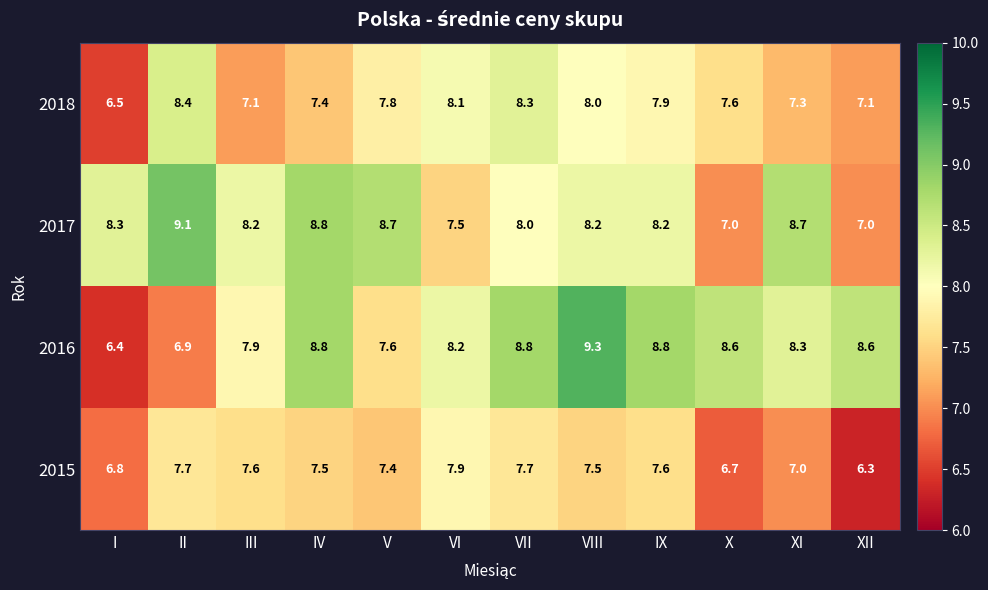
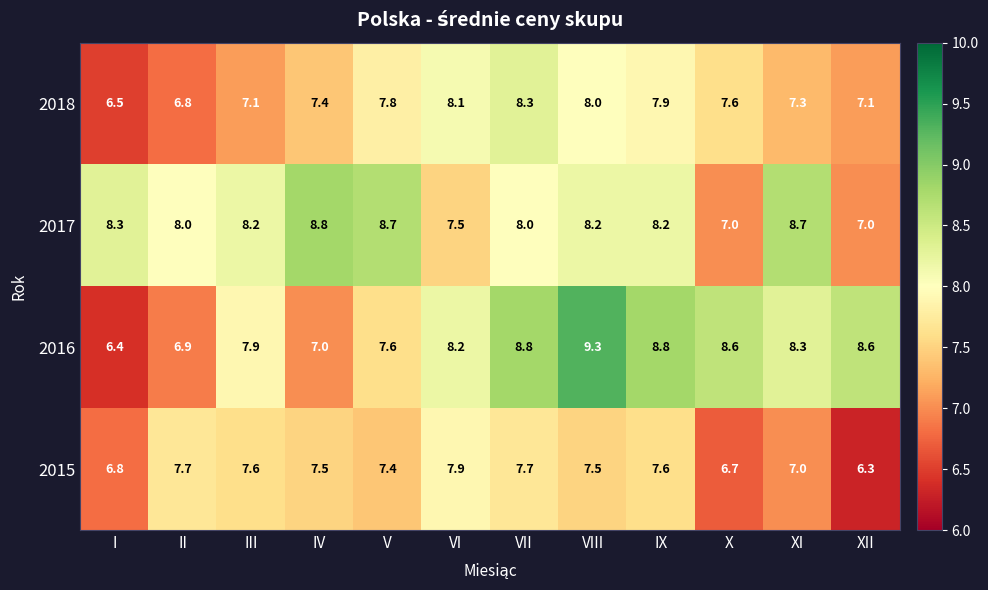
  {
    "2018": {
      "I": 6.5,
-     "II": 8.4,
+     "II": 6.8,
      "III": 7.1,
      "IV": 7.4,
      "V": 7.8,
      "VI": 8.1,
      "VII": 8.3,
      "VIII": 8.0,
      "IX": 7.9,
      "X": 7.6,
      "XI": 7.3,
      "XII": 7.1
    },
    "2017": {
      "I": 8.3,
-     "II": 9.1,
+     "II": 8.0,
      "III": 8.2,
      "IV": 8.8,
      "V": 8.7,
      "VI": 7.5,
      "VII": 8.0,
      "VIII": 8.2,
      "IX": 8.2,
      "X": 7.0,
      "XI": 8.7,
      "XII": 7.0
    },
    "2016": {
      "I": 6.4,
      "II": 6.9,
      "III": 7.9,
-     "IV": 8.8,
+     "IV": 7.0,
      "V": 7.6,
      "VI": 8.2,
      "VII": 8.8,
      "VIII": 9.3,
      "IX": 8.8,
      "X": 8.6,
      "XI": 8.3,
      "XII": 8.6
    },
    "2015": {
      "I": 6.8,
      "II": 7.7,
      "III": 7.6,
      "IV": 7.5,
      "V": 7.4,
      "VI": 7.9,
      "VII": 7.7,
      "VIII": 7.5,
      "IX": 7.6,
      "X": 6.7,
      "XI": 7.0,
      "XII": 6.3
    }
  }
